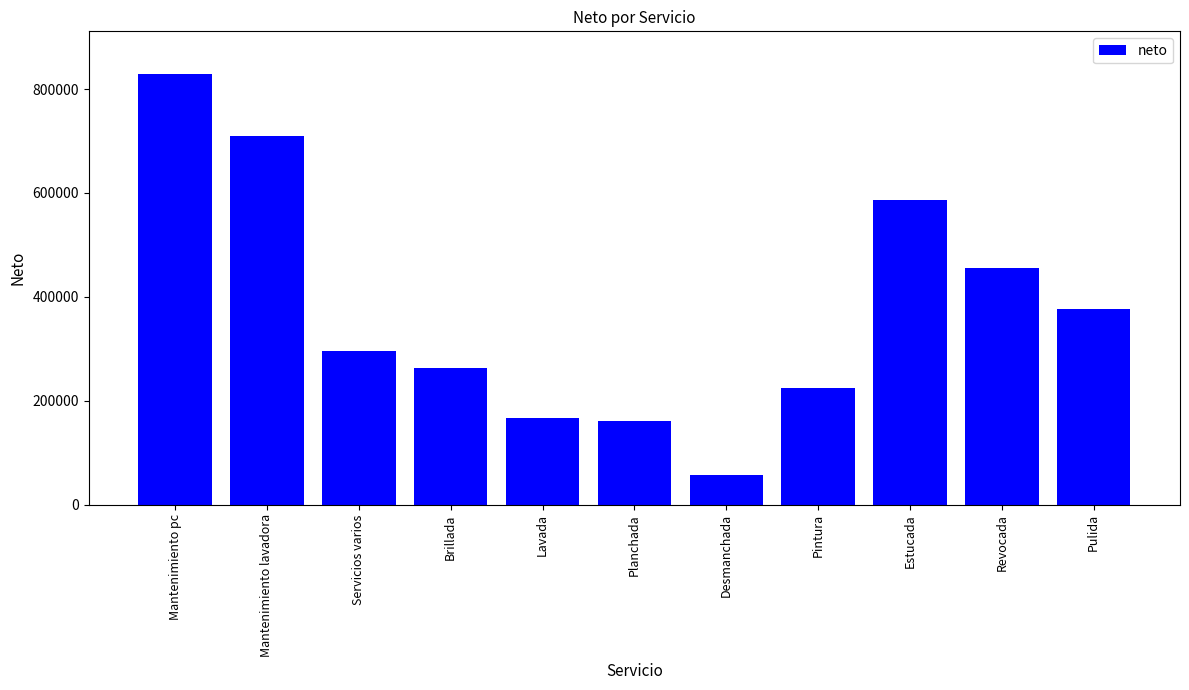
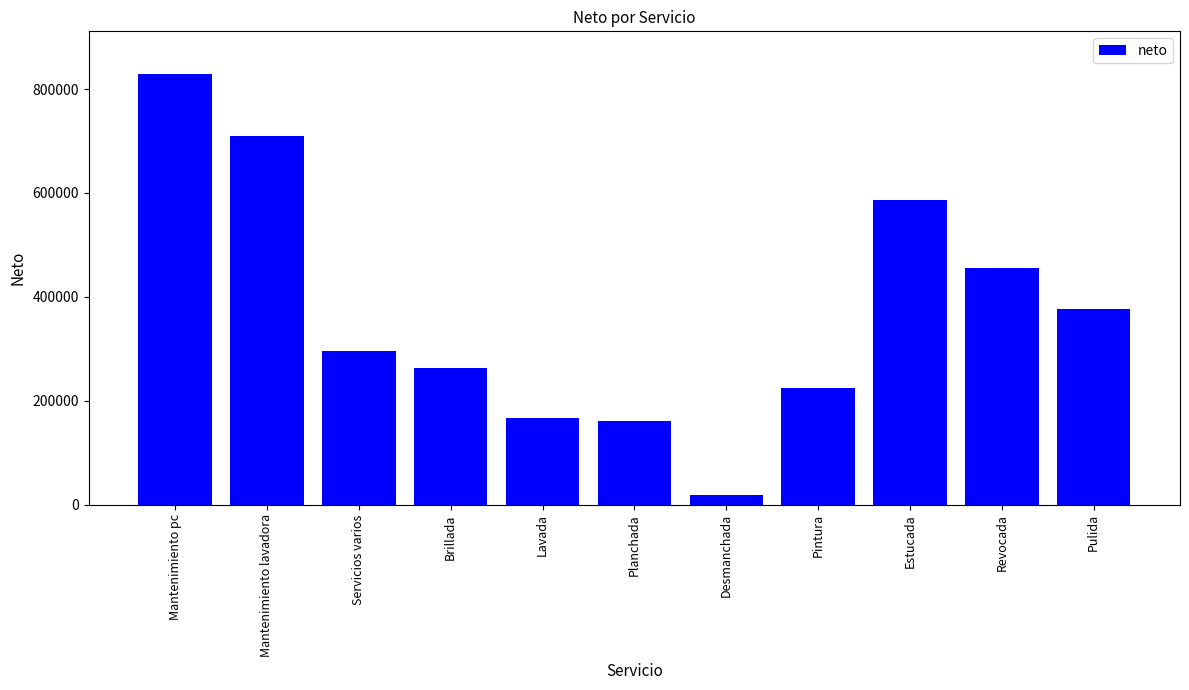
  {
    "Mantenimiento pc": 830000,
    "Mantenimiento lavadora": 710000,
    "Servicios varios": 300000,
    "Brillada": 260000,
    "Lavada": 170000,
    "Planchada": 160000,
-   "Desmanchada": 60000,
+   "Desmanchada": 20000,
    "Pintura": 220000,
    "Estucada": 590000,
    "Revocada": 460000,
    "Pulida": 380000
  }
